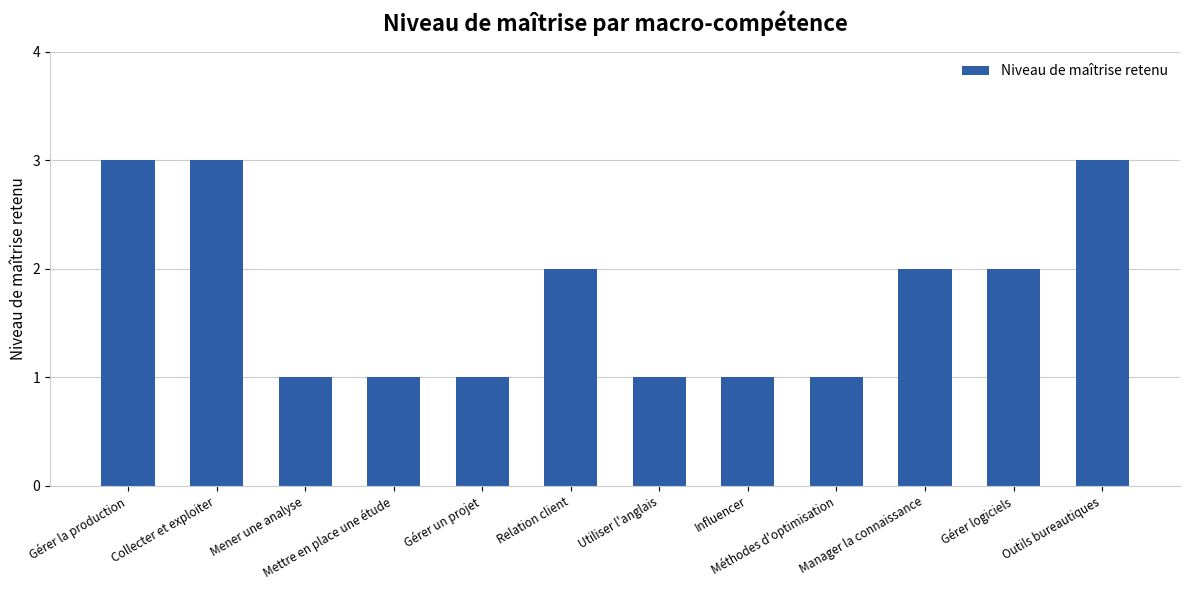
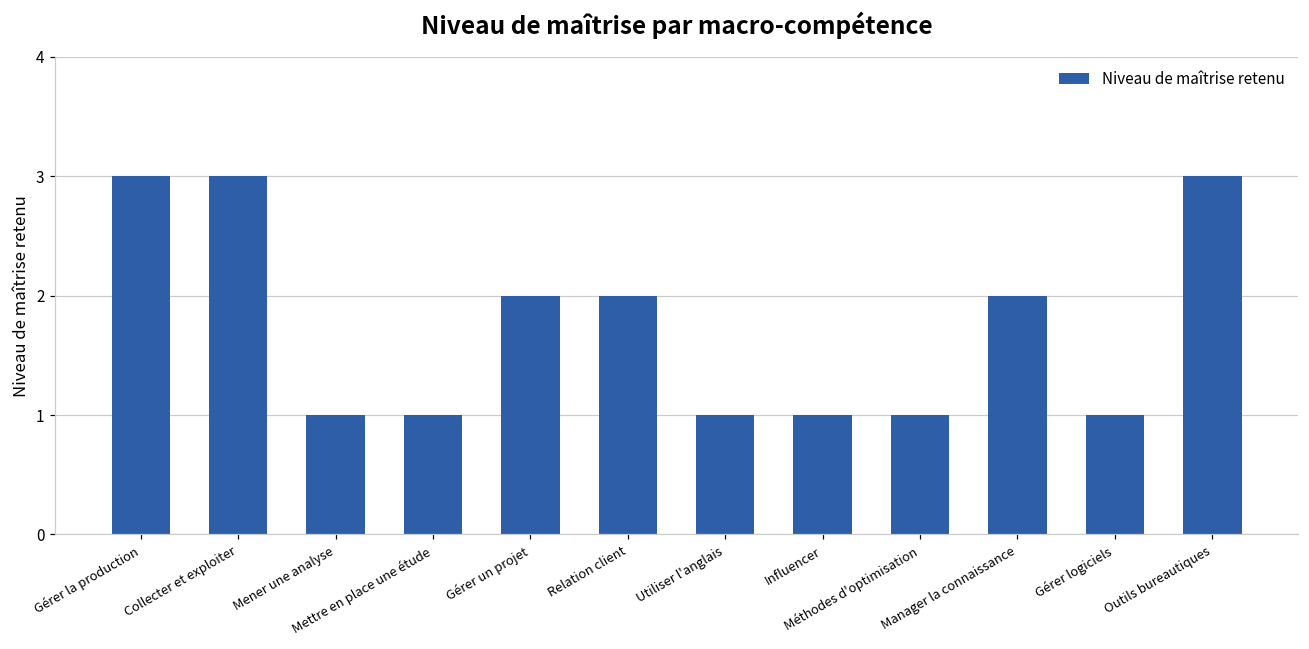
  {
    "Gérer la production": 3,
    "Collecter et exploiter": 3,
    "Mener une analyse": 1,
    "Mettre en place une étude": 1,
-   "Gérer un projet": 1,
+   "Gérer un projet": 2,
    "Relation client": 2,
    "Utiliser l'anglais": 1,
    "Influencer": 1,
    "Méthodes d'optimisation": 1,
    "Manager la connaissance": 2,
-   "Gérer logiciels": 2,
+   "Gérer logiciels": 1,
    "Outils bureautiques": 3
  }
